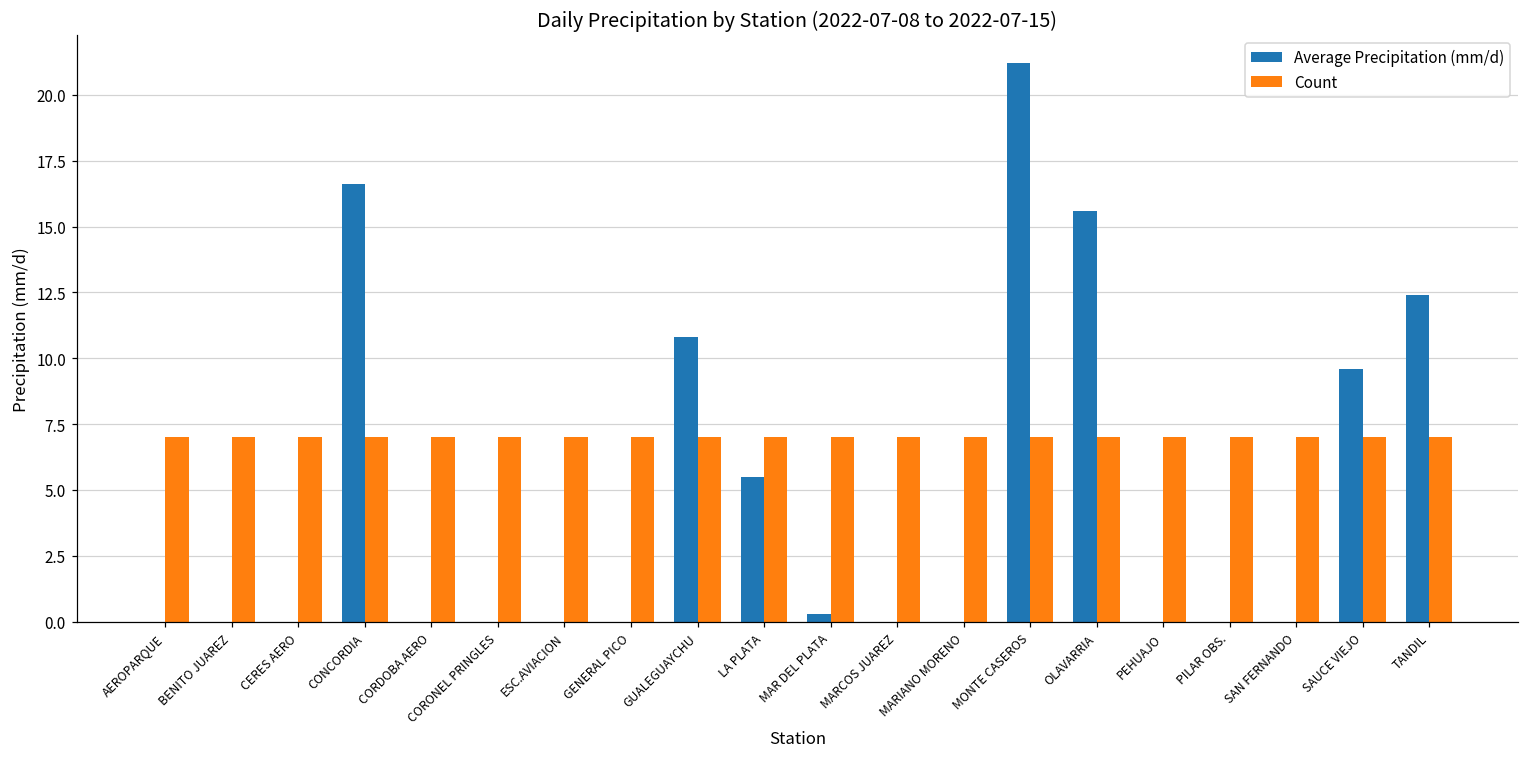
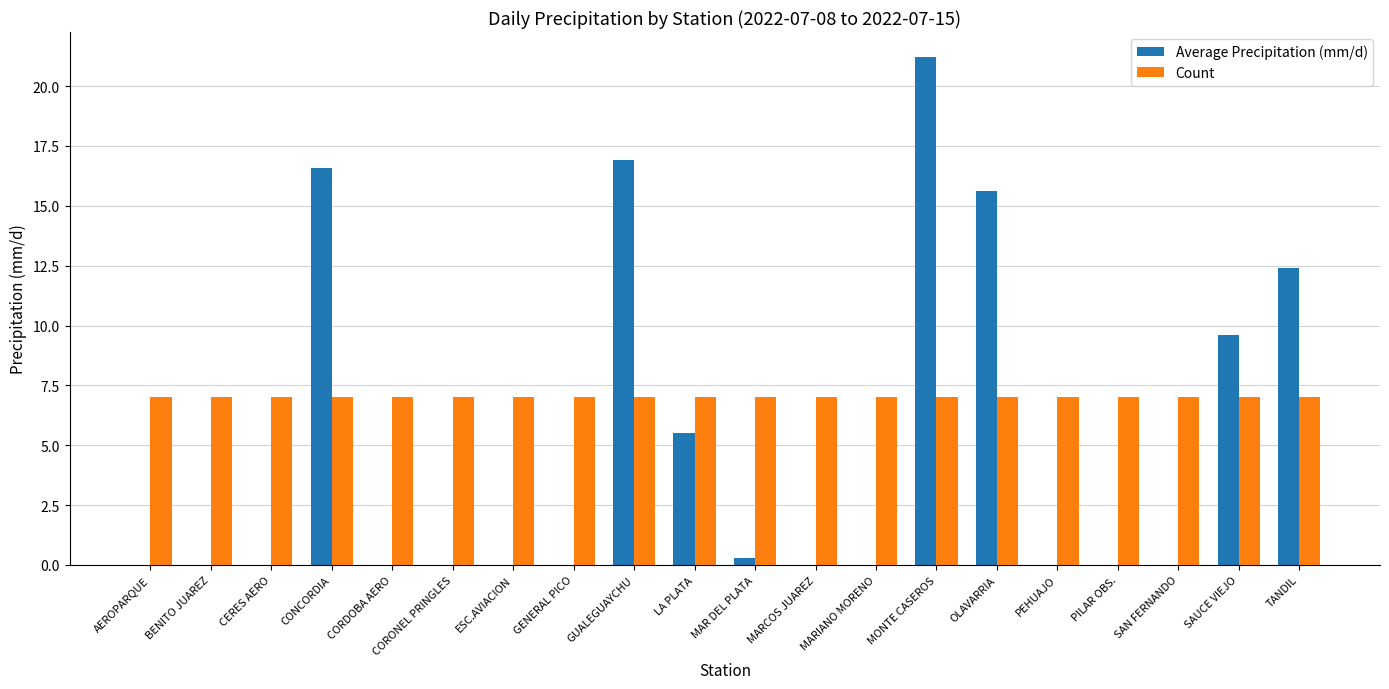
  {
    "Average Precipitation (mm/d)": {
      "AEROPARQUE": 0.0,
      "BENITO JUAREZ": 0.0,
      "CERES AERO": 0.0,
      "CONCORDIA": 16.6,
      "CORDOBA AERO": 0.0,
      "CORONEL PRINGLES": 0.0,
      "ESC.AVIACION": 0.0,
      "GENERAL PICO": 0.0,
-     "GUALEGUAYCHU": 10.8,
+     "GUALEGUAYCHU": 16.9,
      "LA PLATA": 5.5,
      "MAR DEL PLATA": 0.3,
      "MARCOS JUAREZ": 0.0,
      "MARIANO MORENO": 0.0,
      "MONTE CASEROS": 21.2,
      "OLAVARRIA": 15.6,
      "PEHUAJO": 0.0,
      "PILAR OBS.": 0.0,
      "SAN FERNANDO": 0.0,
      "SAUCE VIEJO": 9.6,
      "TANDIL": 12.4
    },
    "Count": {
      "AEROPARQUE": 7.0,
      "BENITO JUAREZ": 7.0,
      "CERES AERO": 7.0,
      "CONCORDIA": 7.0,
      "CORDOBA AERO": 7.0,
      "CORONEL PRINGLES": 7.0,
      "ESC.AVIACION": 7.0,
      "GENERAL PICO": 7.0,
      "GUALEGUAYCHU": 7.0,
      "LA PLATA": 7.0,
      "MAR DEL PLATA": 7.0,
      "MARCOS JUAREZ": 7.0,
      "MARIANO MORENO": 7.0,
      "MONTE CASEROS": 7.0,
      "OLAVARRIA": 7.0,
      "PEHUAJO": 7.0,
      "PILAR OBS.": 7.0,
      "SAN FERNANDO": 7.0,
      "SAUCE VIEJO": 7.0,
      "TANDIL": 7.0
    }
  }
